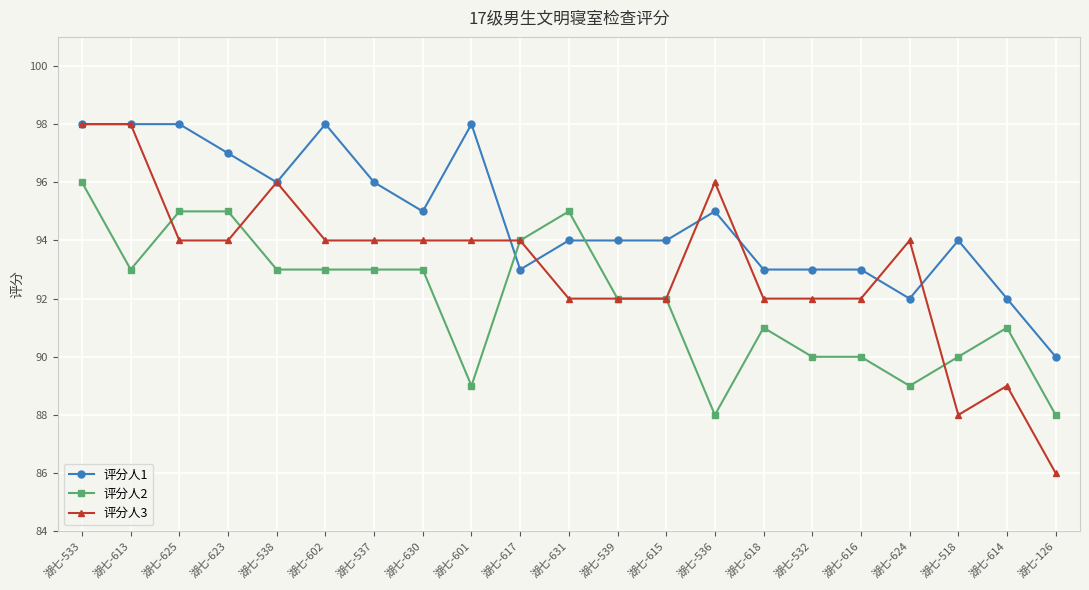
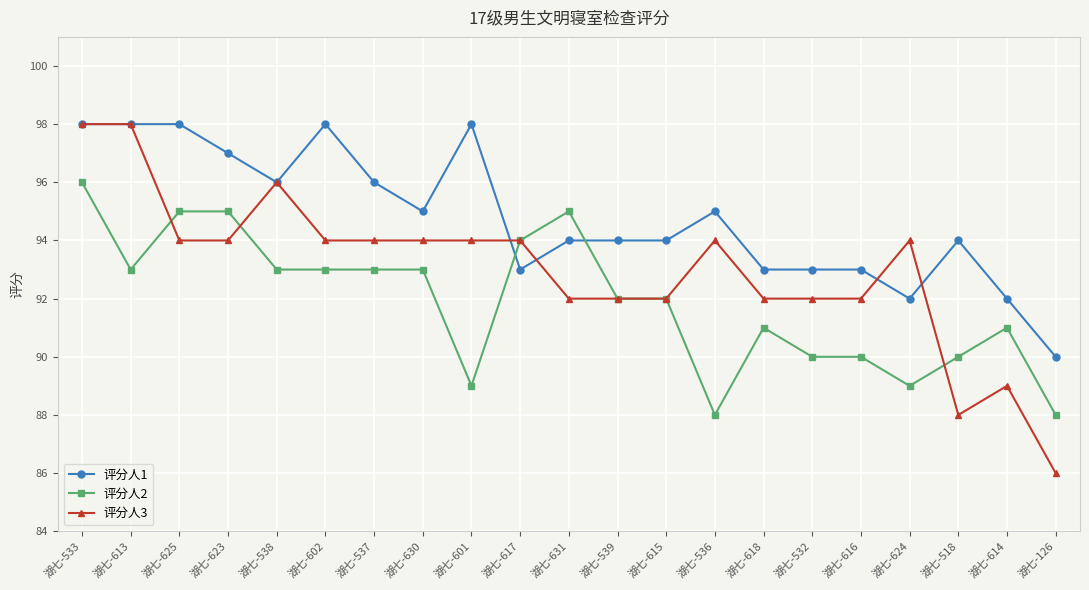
  {
    "评分人1": {
      "湖七-625": 98,
      "湖七-623": 97,
      "湖七-602": 98,
      "湖七-537": 96,
      "湖七-630": 95,
      "湖七-601": 98,
      "湖七-617": 93,
      "湖七-631": 94,
      "湖七-539": 94,
      "湖七-615": 94,
      "湖七-536": 95,
      "湖七-618": 93,
      "湖七-532": 93,
      "湖七-616": 93,
      "湖七-624": 92,
      "湖七-518": 94,
      "湖七-614": 92,
      "湖七-126": 90
    },
    "评分人2": {
      "湖七-533": 96,
      "湖七-613": 93,
      "湖七-625": 95,
      "湖七-623": 95,
      "湖七-538": 93,
      "湖七-602": 93,
      "湖七-537": 93,
      "湖七-630": 93,
      "湖七-601": 89,
      "湖七-631": 95,
      "湖七-536": 88,
      "湖七-618": 91,
      "湖七-532": 90,
      "湖七-616": 90,
      "湖七-624": 89,
      "湖七-518": 90,
      "湖七-614": 91,
      "湖七-126": 88
    },
    "评分人3": {
      "湖七-625": 94,
      "湖七-623": 94,
      "湖七-602": 94,
      "湖七-537": 94,
      "湖七-630": 94,
      "湖七-601": 94,
      "湖七-631": 92,
-     "湖七-536": 96,
+     "湖七-536": 94,
      "湖七-618": 92,
      "湖七-532": 92,
      "湖七-616": 92,
      "湖七-624": 94,
      "湖七-518": 88,
      "湖七-614": 89,
      "湖七-126": 86
    }
  }
